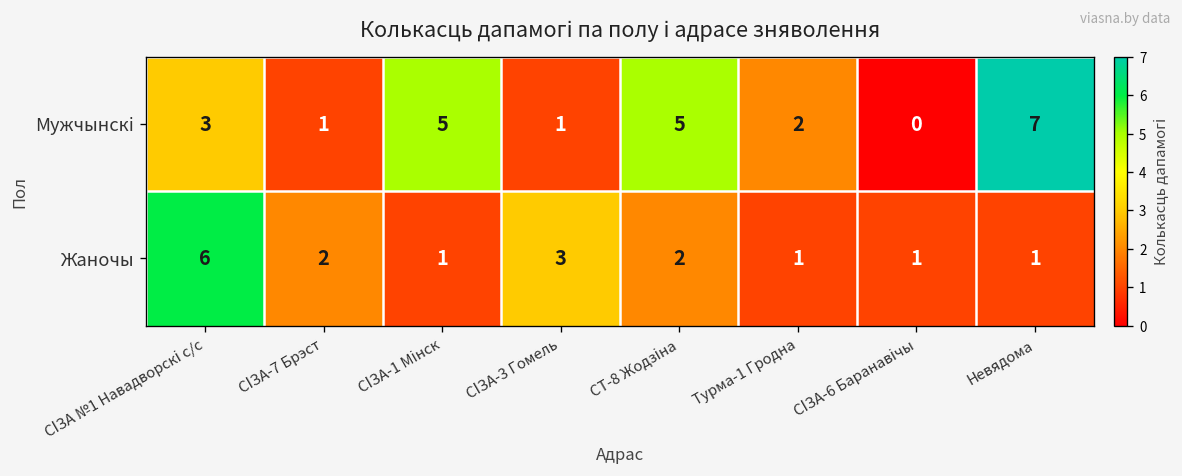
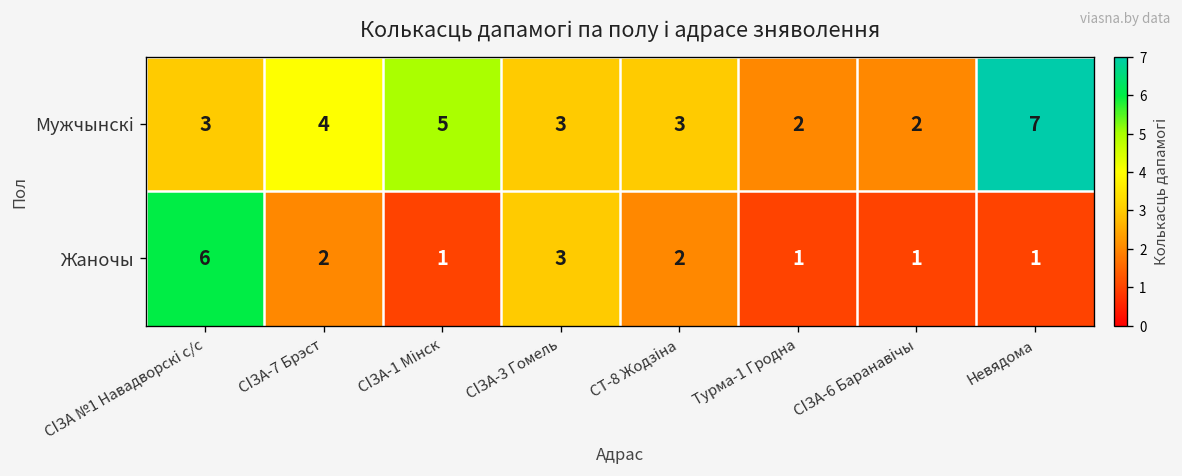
  {
    "Мужчынскі": {
      "СІЗА №1 Навадворскі с/с": 3,
-     "СІЗА-7 Брэст": 1,
+     "СІЗА-7 Брэст": 4,
      "СІЗА-1 Мінск": 5,
-     "СІЗА-3 Гомель": 1,
-     "СТ-8 Жодзіна": 5,
+     "СІЗА-3 Гомель": 3,
+     "СТ-8 Жодзіна": 3,
      "Турма-1 Гродна": 2,
-     "СІЗА-6 Баранавічы": 0,
+     "СІЗА-6 Баранавічы": 2,
      "Невядома": 7
    },
    "Жаночы": {
      "СІЗА №1 Навадворскі с/с": 6,
      "СІЗА-7 Брэст": 2,
      "СІЗА-1 Мінск": 1,
      "СІЗА-3 Гомель": 3,
      "СТ-8 Жодзіна": 2,
      "Турма-1 Гродна": 1,
      "СІЗА-6 Баранавічы": 1,
      "Невядома": 1
    }
  }
